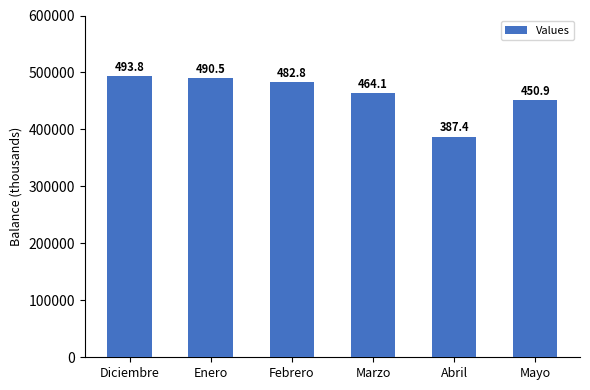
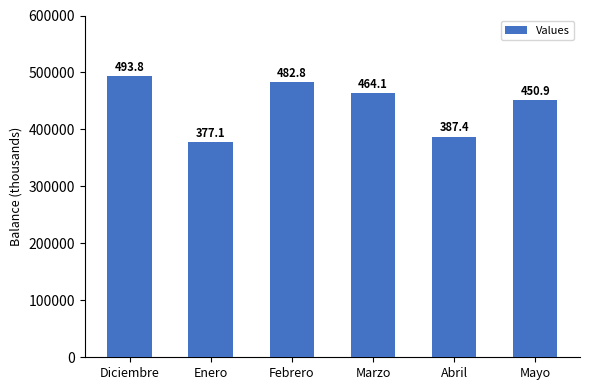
  {
-   "Enero": 490.5
+   "Enero": 377.1
  }
